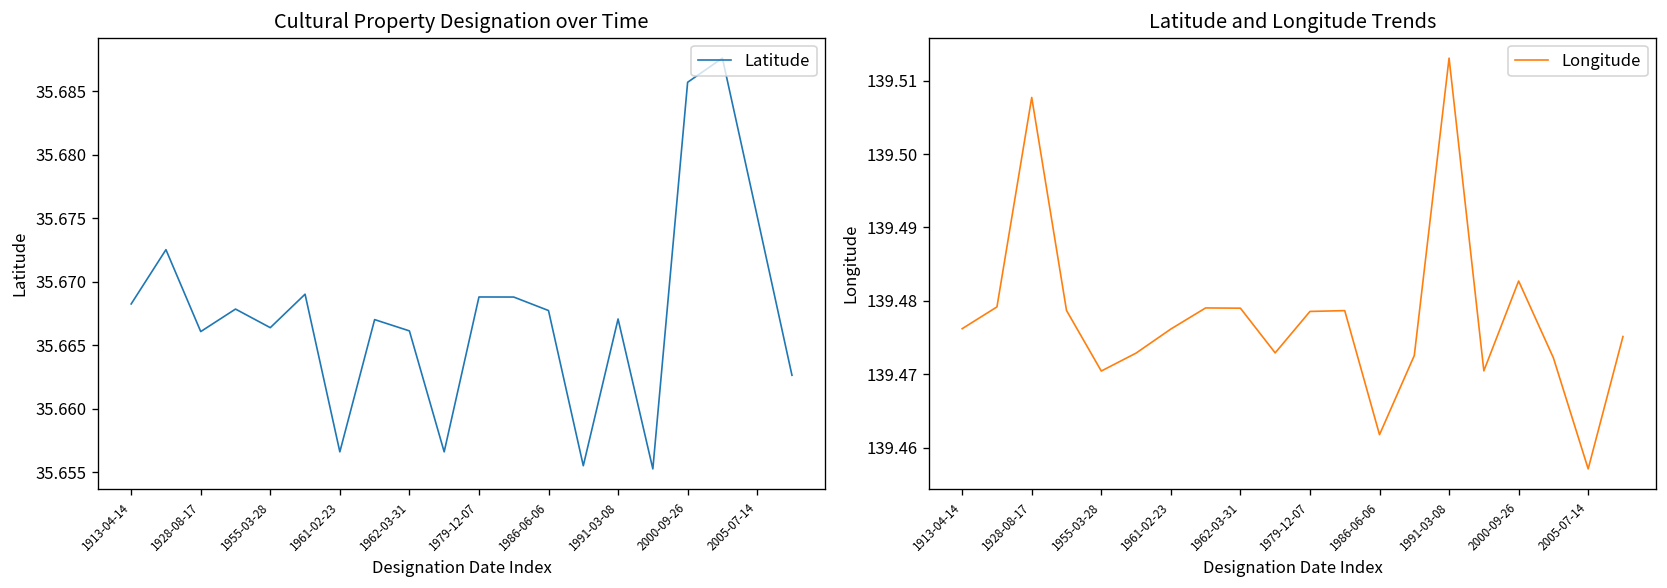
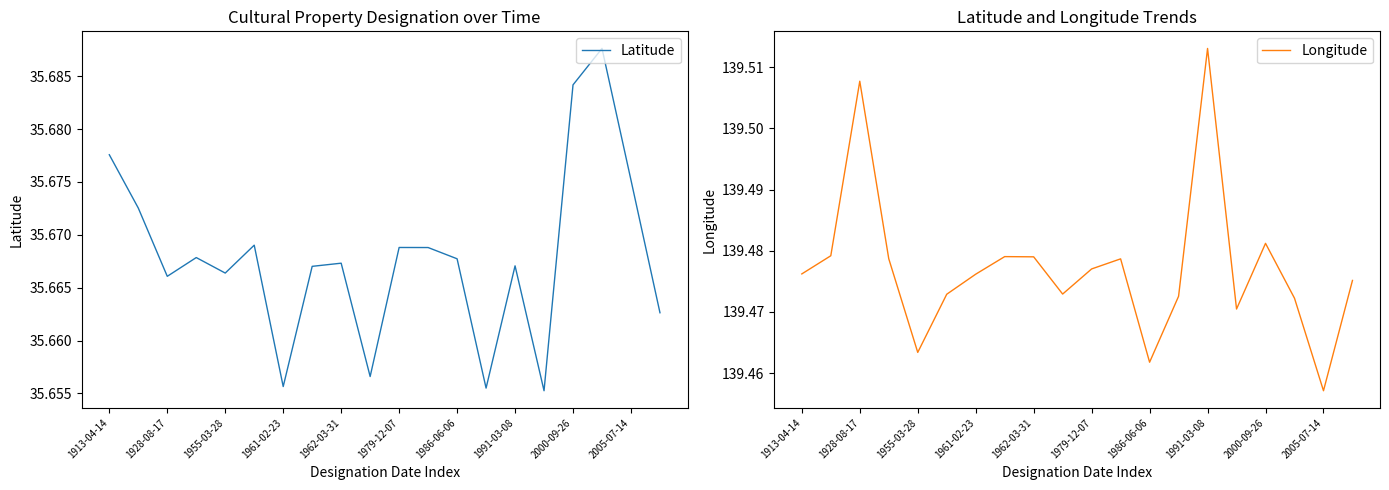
  {
    "Cultural Property Designation over Time": {
-     "1913-04-14": 35.6683,
+     "1913-04-14": 35.6776,
      "1928-08-17": 35.6661,
      "1955-03-28": 35.6664,
-     "1961-02-23": 35.6566,
-     "1962-03-31": 35.6661,
+     "1961-02-23": 35.6557,
+     "1962-03-31": 35.6673,
      "1979-12-07": 35.6688,
      "1986-06-06": 35.6677,
      "1991-03-08": 35.6671,
-     "2000-09-26": 35.6857,
+     "2000-09-26": 35.6842,
      "2005-07-14": 35.6752
    },
    "Latitude and Longitude Trends": {
      "1913-04-14": 139.476,
      "1928-08-17": 139.508,
-     "1955-03-28": 139.470,
+     "1955-03-28": 139.463,
      "1961-02-23": 139.476,
      "1962-03-31": 139.479,
-     "1979-12-07": 139.479,
+     "1979-12-07": 139.477,
      "1986-06-06": 139.462,
      "1991-03-08": 139.513,
-     "2000-09-26": 139.483,
+     "2000-09-26": 139.481,
      "2005-07-14": 139.457
    }
  }
